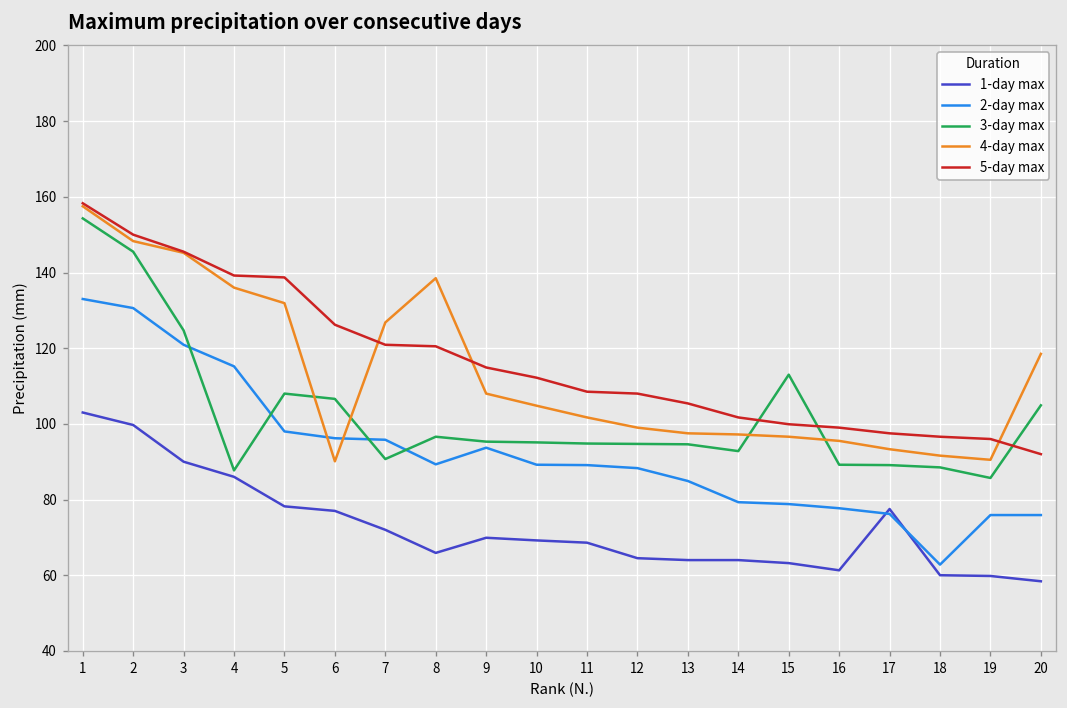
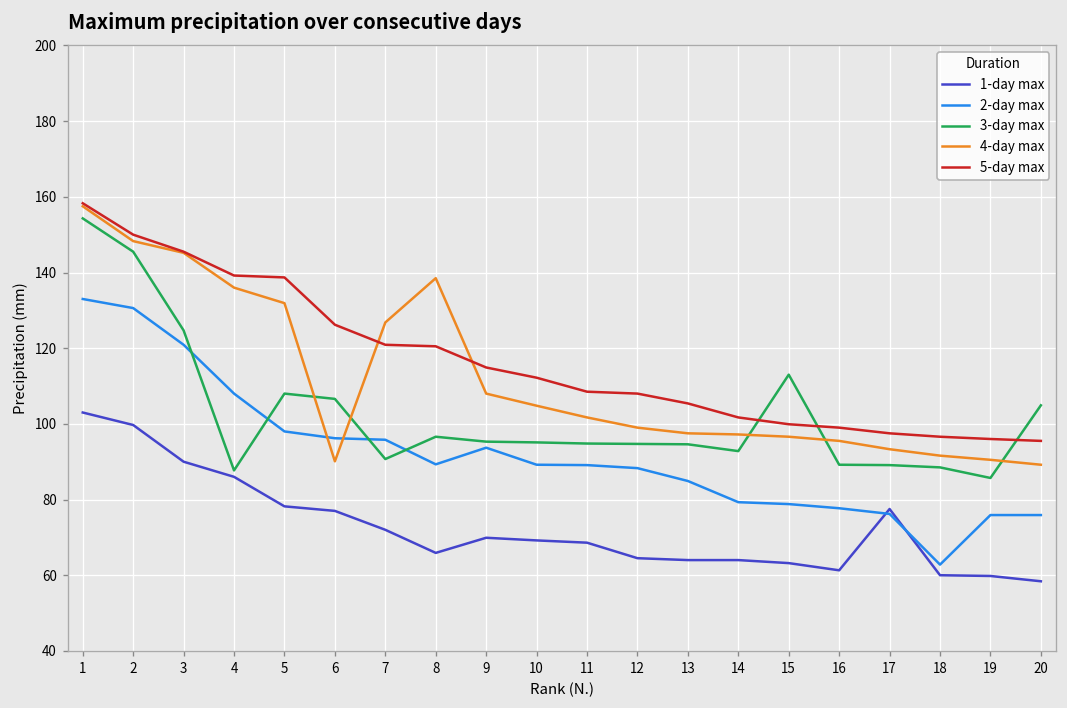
  {
    "1-day max": {
      "1": 103,
      "2": 100,
      "3": 90,
      "4": 86,
      "5": 78,
      "6": 77,
      "7": 72,
      "8": 66,
      "9": 70,
      "10": 69,
      "11": 69,
      "12": 65,
      "13": 64,
      "14": 64,
      "15": 63,
      "16": 61,
      "17": 78,
      "18": 60,
      "19": 60,
      "20": 58
    },
    "2-day max": {
      "1": 133,
      "2": 131,
      "3": 121,
-     "4": 115,
+     "4": 108,
      "5": 98,
      "6": 96,
      "7": 96,
      "8": 89,
      "9": 94,
      "10": 89,
      "11": 89,
      "12": 88,
      "13": 85,
      "14": 79,
      "15": 79,
      "16": 78,
      "17": 76,
      "18": 63,
      "19": 76,
      "20": 76
    },
    "3-day max": {
      "1": 154,
      "2": 146,
      "3": 125,
      "4": 88,
      "5": 108,
      "6": 107,
      "7": 91,
      "8": 97,
      "9": 95,
      "10": 95,
      "11": 95,
      "12": 95,
      "13": 95,
      "14": 93,
      "15": 113,
      "16": 89,
      "17": 89,
      "18": 89,
      "19": 86,
      "20": 105
    },
    "4-day max": {
      "2": 148,
      "4": 136,
      "5": 132,
      "6": 90,
      "7": 127,
      "8": 139,
      "9": 108,
      "10": 105,
      "11": 102,
      "12": 99,
      "13": 98,
      "14": 97,
      "15": 97,
      "16": 96,
      "17": 93,
      "18": 92,
      "19": 91,
-     "20": 119
+     "20": 89
    },
    "5-day max": {
      "2": 150,
      "4": 139,
      "5": 139,
      "6": 126,
      "7": 121,
      "8": 121,
      "9": 115,
      "10": 112,
      "11": 109,
      "12": 108,
      "13": 105,
      "14": 102,
      "15": 100,
      "16": 99,
      "17": 98,
      "18": 97,
      "19": 96,
-     "20": 92
+     "20": 96
    }
  }
